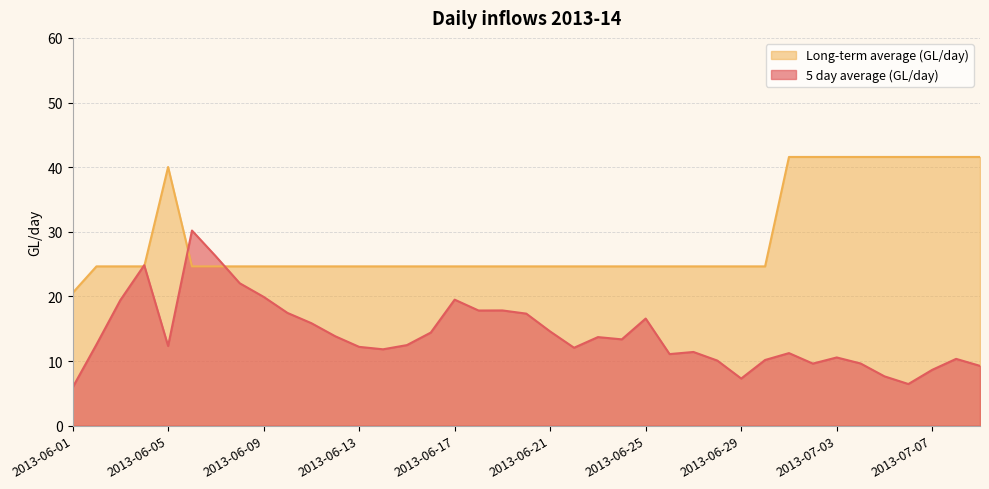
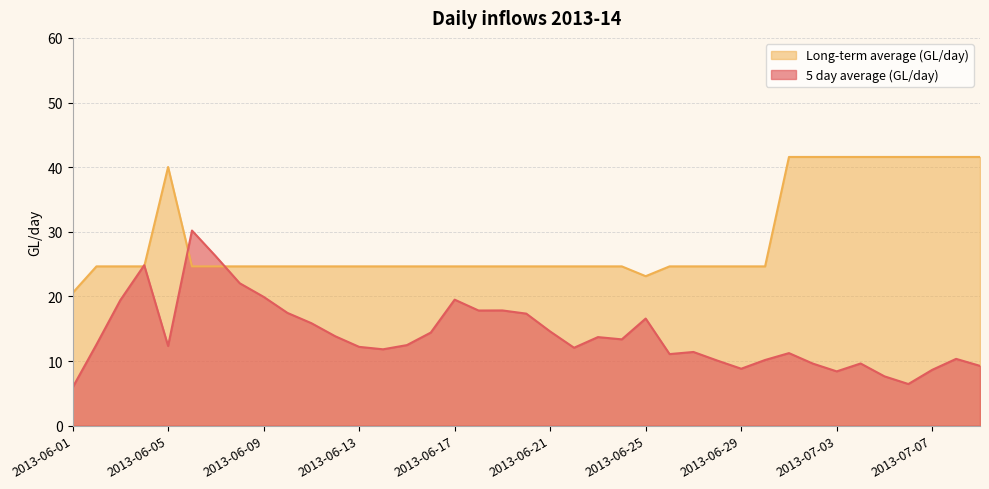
  {
    "Long-term average (GL/day)": {
      "2013-06-01": 21,
      "2013-06-05": 40,
      "2013-06-09": 25,
      "2013-06-13": 25,
      "2013-06-17": 25,
      "2013-06-21": 25,
-     "2013-06-25": 25,
+     "2013-06-25": 23,
      "2013-06-29": 25,
      "2013-07-03": 42,
      "2013-07-07": 42
    },
    "5 day average (GL/day)": {
      "2013-06-01": 6,
      "2013-06-05": 12,
      "2013-06-09": 20,
      "2013-06-13": 12,
      "2013-06-17": 19,
      "2013-06-21": 15,
      "2013-06-25": 17,
-     "2013-06-29": 7,
-     "2013-07-03": 11,
+     "2013-06-29": 9,
+     "2013-07-03": 8,
      "2013-07-07": 9
    }
  }
